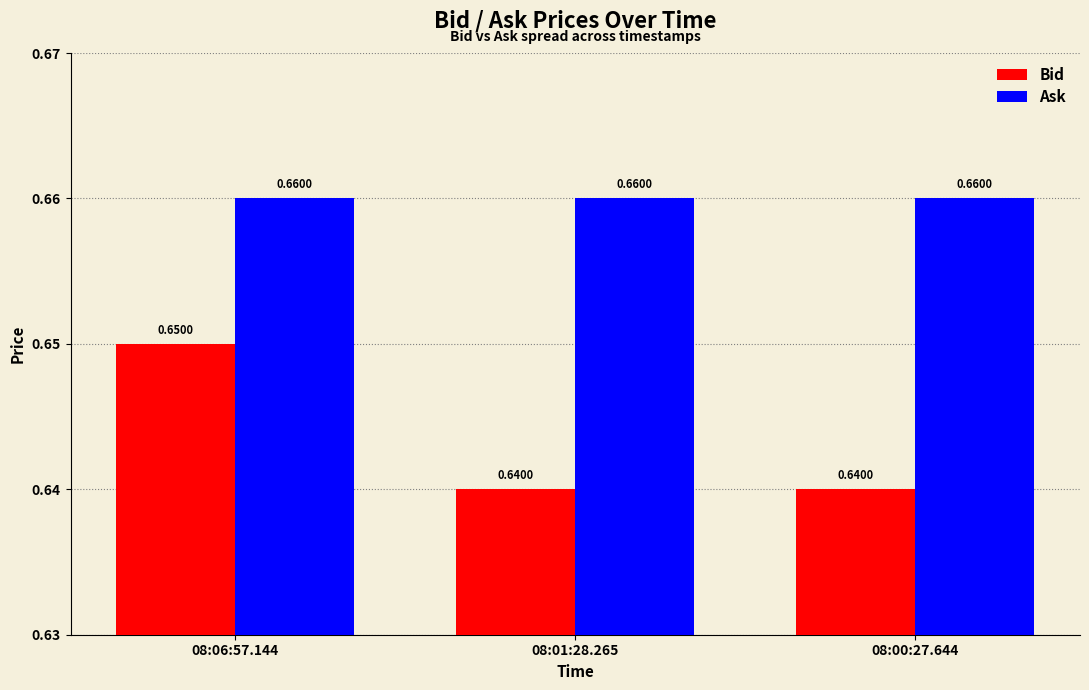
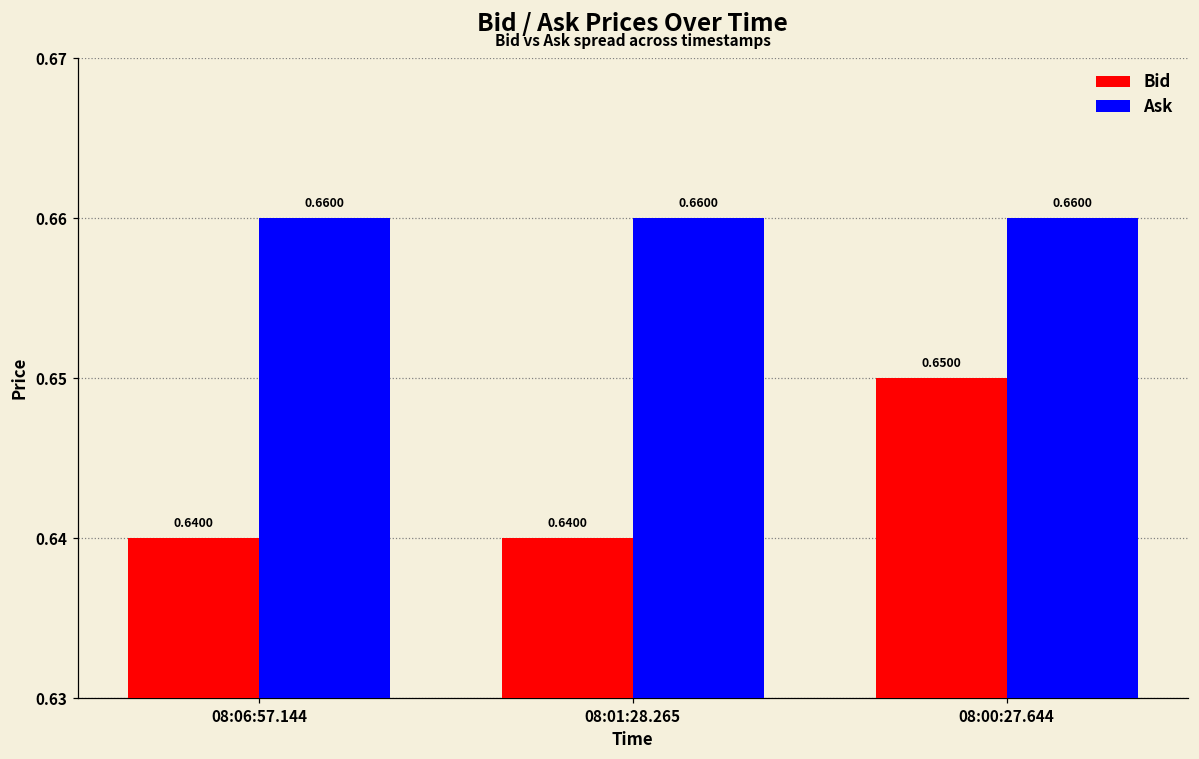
  {
    "Bid": {
-     "08:06:57.144": 0.6500,
+     "08:06:57.144": 0.6400,
      "08:01:28.265": 0.6400,
-     "08:00:27.644": 0.6400
+     "08:00:27.644": 0.6500
    },
    "Ask": {
      "08:06:57.144": 0.6600,
      "08:01:28.265": 0.6600,
      "08:00:27.644": 0.6600
    }
  }
